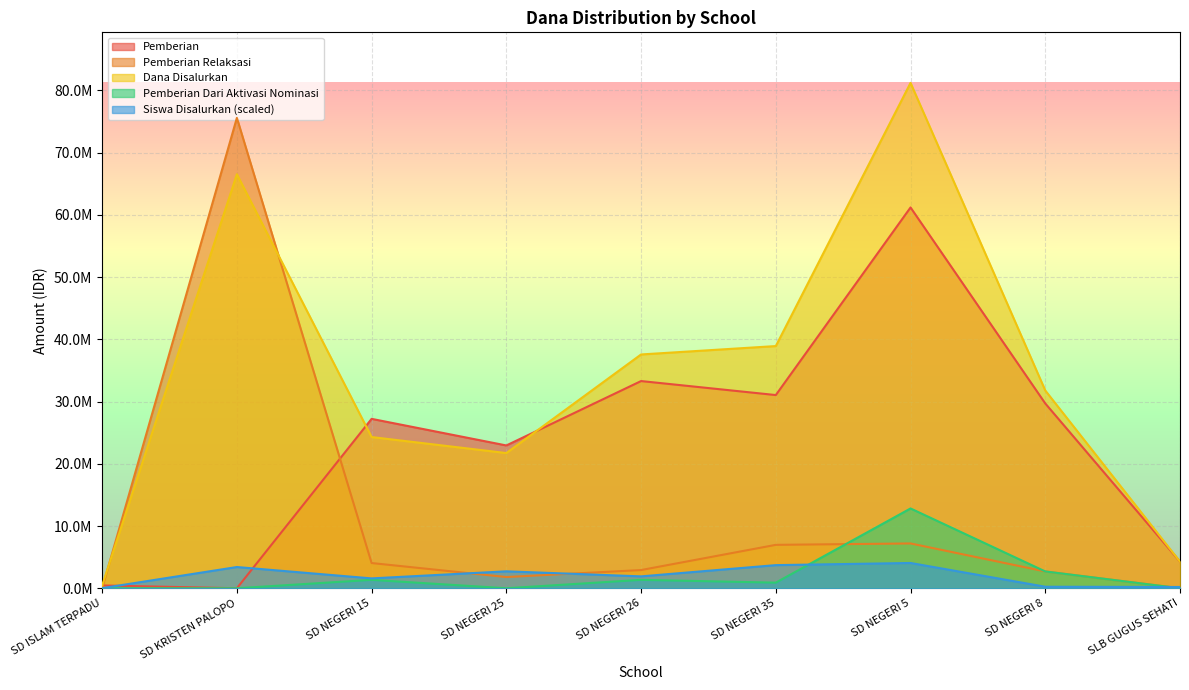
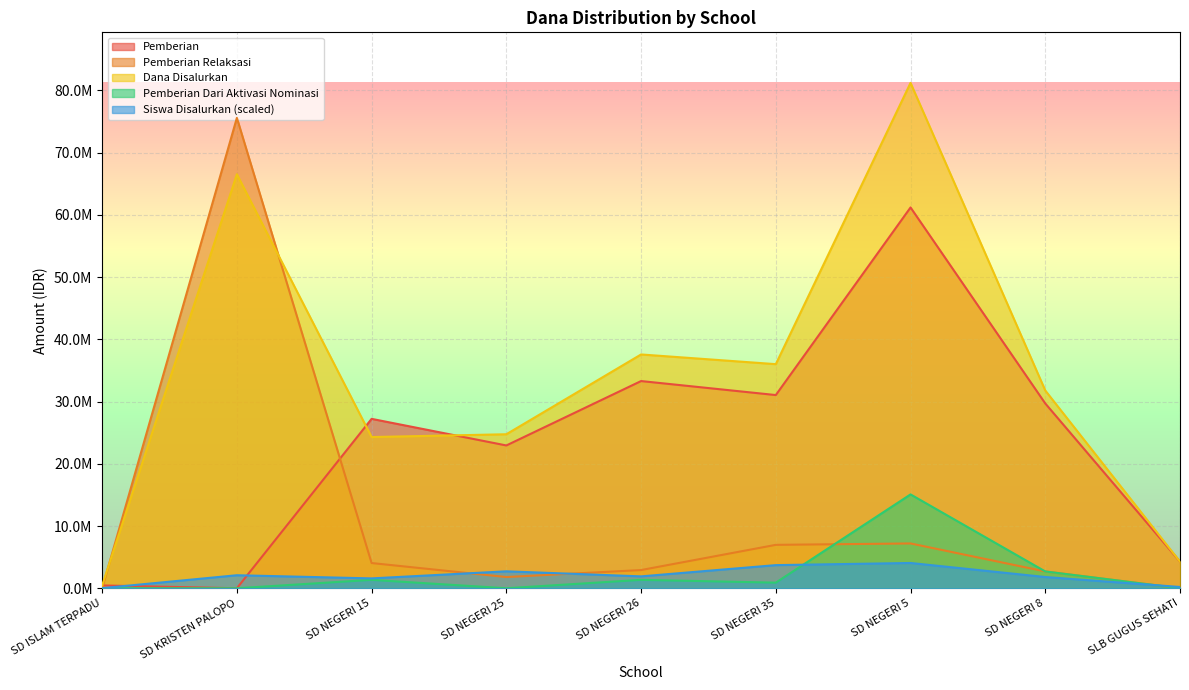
  {
    "Dana Disalurkan": {
      "SD KRISTEN PALOPO": 67000000,
      "SD NEGERI 15": 24000000,
-     "SD NEGERI 25": 22000000,
+     "SD NEGERI 25": 25000000,
      "SD NEGERI 26": 38000000,
-     "SD NEGERI 35": 39000000,
+     "SD NEGERI 35": 36000000,
      "SD NEGERI 5": 81000000,
      "SD NEGERI 8": 32000000
    },
    "Pemberian Dari Aktivasi Nominasi": {
      "SD NEGERI 25": 0,
      "SD NEGERI 26": 1000000,
      "SD NEGERI 35": 1000000,
-     "SD NEGERI 5": 13000000
+     "SD NEGERI 5": 15000000
    },
    "Siswa Disalurkan (scaled)": {
-     "SD KRISTEN PALOPO": 3000000,
+     "SD KRISTEN PALOPO": 2000000,
      "SD NEGERI 25": 3000000,
      "SD NEGERI 26": 2000000,
      "SD NEGERI 35": 4000000,
      "SD NEGERI 5": 4000000,
-     "SD NEGERI 8": 0
+     "SD NEGERI 8": 2000000
    }
  }
